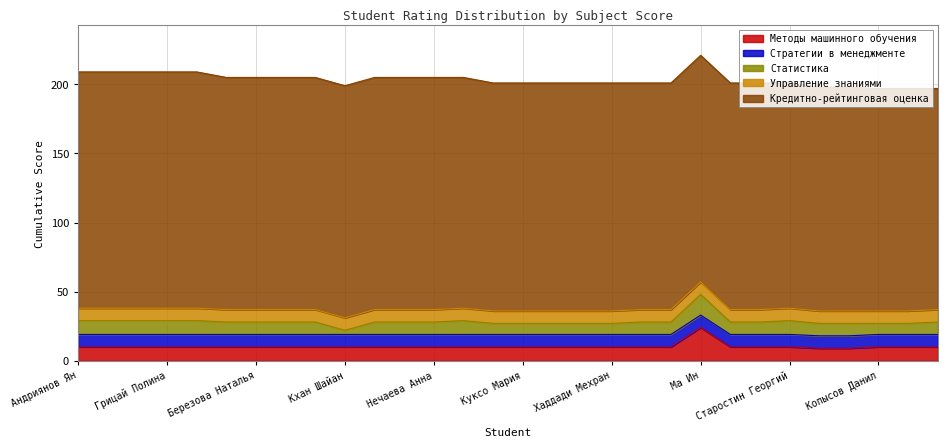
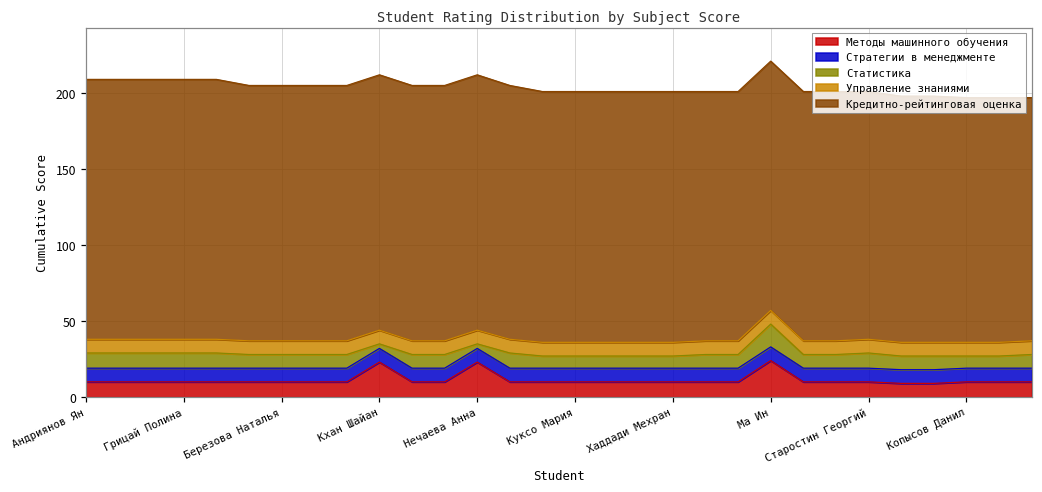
  {
    "Методы машинного обучения": {
      "Андриянов Ян": 10,
      "Грицай Полина": 10,
      "Березова Наталья": 10,
-     "Кхан Шайан": 10,
-     "Нечаева Анна": 10,
+     "Кхан Шайан": 23,
+     "Нечаева Анна": 23,
      "Куксо Мария": 10,
      "Хаддади Мехран": 10,
      "Ма Ин": 24,
      "Старостин Георгий": 10,
      "Копысов Данил": 10
    },
    "Стратегии в менеджменте": {
      "Андриянов Ян": 9,
      "Грицай Полина": 9,
      "Березова Наталья": 9,
      "Кхан Шайан": 9,
      "Нечаева Анна": 9,
      "Куксо Мария": 9,
      "Хаддади Мехран": 9,
      "Ма Ин": 9,
      "Старостин Георгий": 9,
      "Копысов Данил": 9
    },
    "Статистика": {
      "Андриянов Ян": 10,
      "Грицай Полина": 10,
      "Березова Наталья": 9,
      "Кхан Шайан": 3,
-     "Нечаева Анна": 9,
+     "Нечаева Анна": 3,
      "Куксо Мария": 8,
      "Хаддади Мехран": 8,
      "Ма Ин": 15,
      "Старостин Георгий": 10,
      "Копысов Данил": 8
    },
    "Управление знаниями": {
      "Андриянов Ян": 9,
      "Грицай Полина": 9,
      "Березова Наталья": 9,
      "Кхан Шайан": 9,
      "Нечаева Анна": 9,
      "Куксо Мария": 9,
      "Хаддади Мехран": 9,
      "Ма Ин": 9,
      "Старостин Георгий": 9,
      "Копысов Данил": 9
    },
    "Кредитно-рейтинговая оценка": {
      "Андриянов Ян": 171,
      "Грицай Полина": 171,
      "Березова Наталья": 168,
      "Кхан Шайан": 168,
      "Нечаева Анна": 168,
      "Куксо Мария": 165,
      "Хаддади Мехран": 165,
      "Ма Ин": 164
    }
  }
